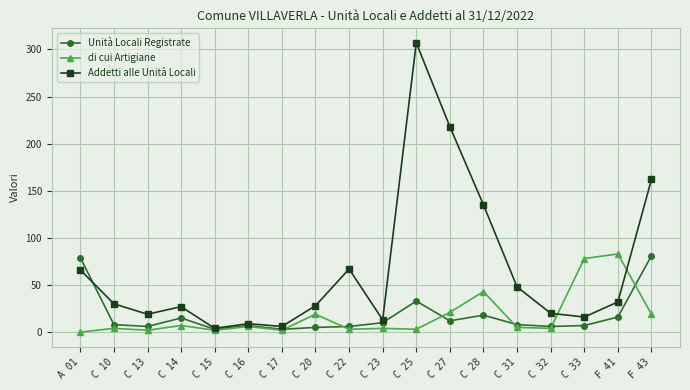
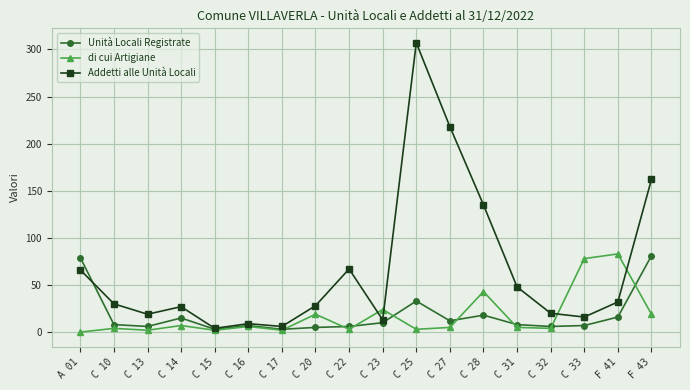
  {
    "di cui Artigiane": {
      "A 01": 0,
      "C 10": 0,
      "C 13": 0,
      "C 14": 10,
      "C 20": 20,
      "C 22": 0,
-     "C 23": 0,
+     "C 23": 20,
      "C 25": 0,
-     "C 27": 20,
+     "C 27": 10,
      "C 28": 40,
      "C 31": 10,
      "C 33": 80,
      "F 41": 80,
      "F 43": 20
    }
  }
